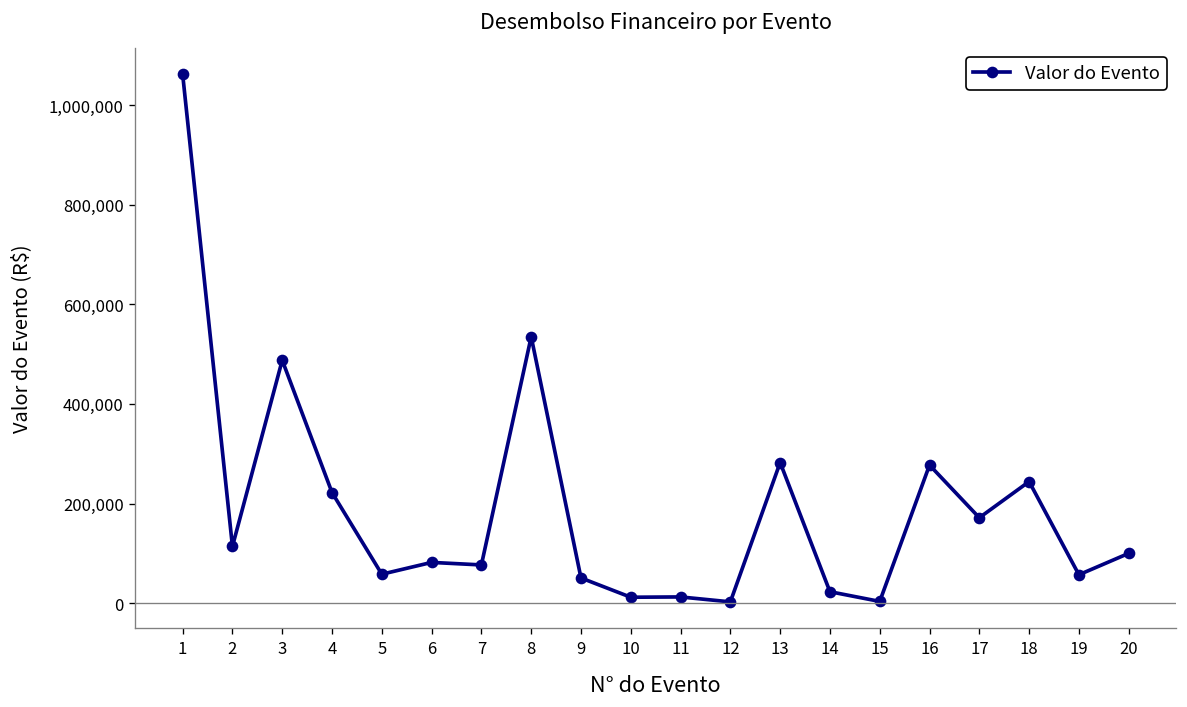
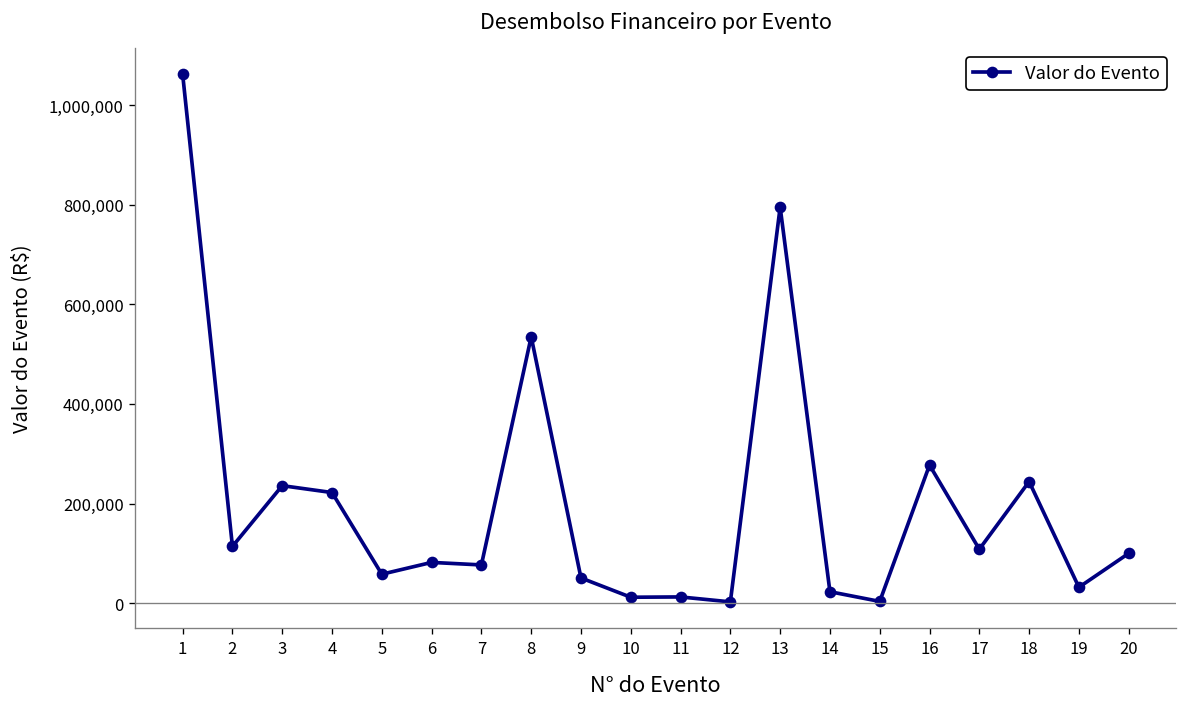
  {
    "1": "1,060,000",
    "2": "110,000",
-   "3": "490,000",
+   "3": "240,000",
    "4": "220,000",
    "5": "60,000",
    "6": "80,000",
    "7": "80,000",
    "8": "530,000",
    "9": "50,000",
    "10": "10,000",
    "11": "10,000",
    "12": "0",
-   "13": "280,000",
+   "13": "800,000",
    "14": "20,000",
    "15": "0",
    "16": "280,000",
-   "17": "170,000",
+   "17": "110,000",
    "18": "240,000",
-   "19": "60,000",
+   "19": "30,000",
    "20": "100,000"
  }
